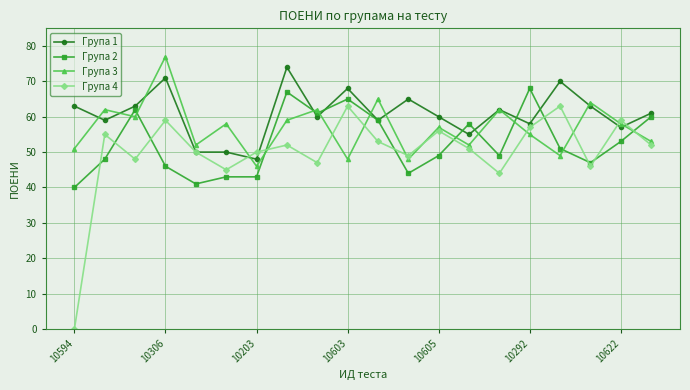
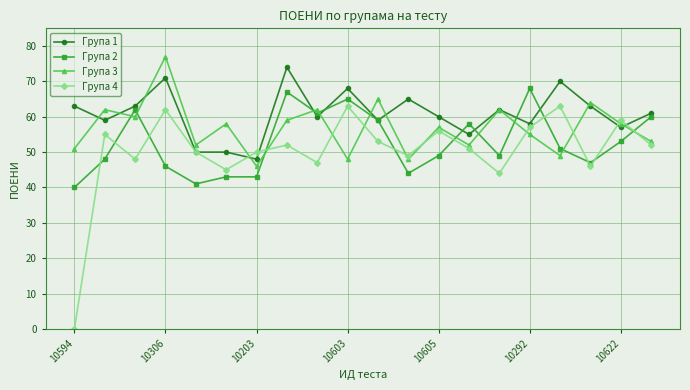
  {
    "Група 4": {
      "10594": 0,
-     "10306": 59,
+     "10306": 62,
      "10203": 50,
      "10603": 63,
      "10605": 56,
      "10292": 57,
      "10622": 59
    }
  }
